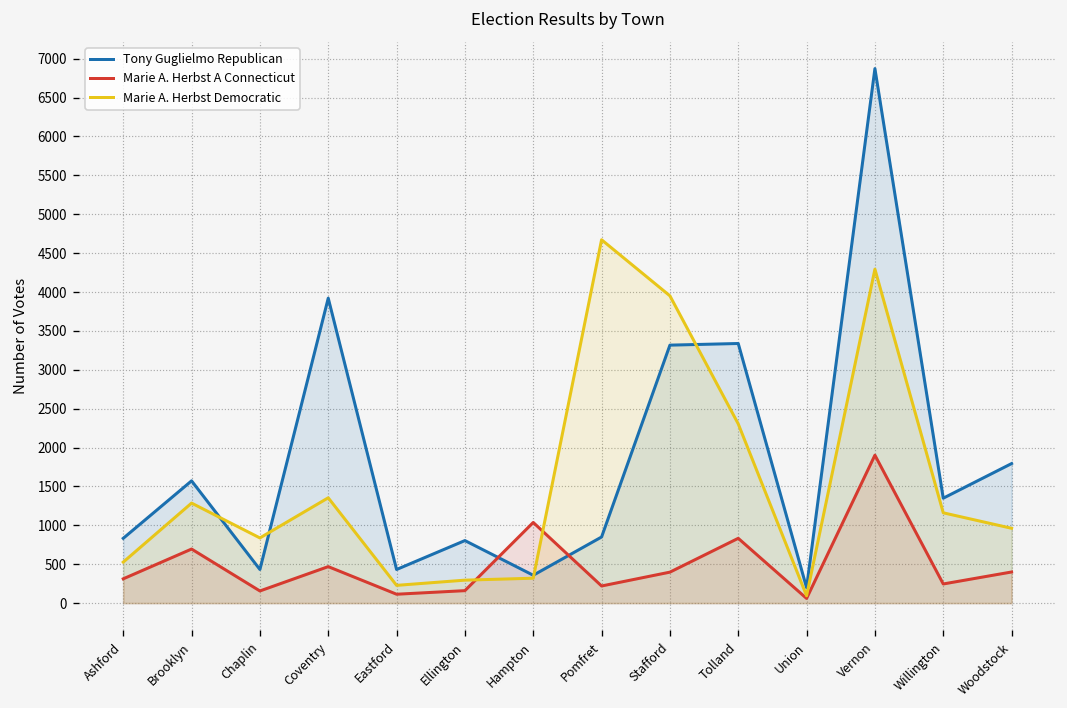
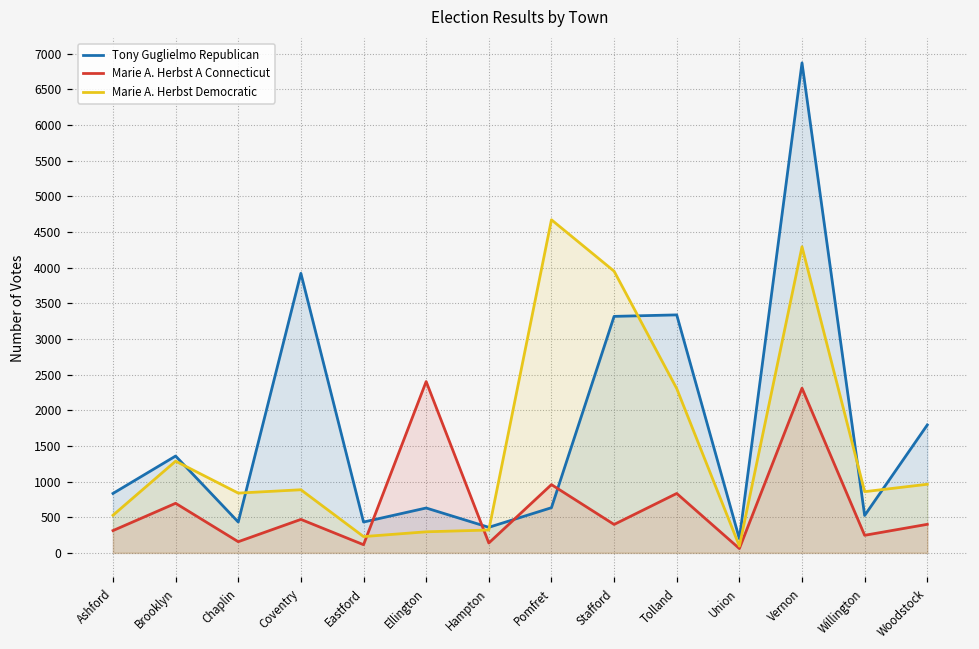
  {
    "Tony Guglielmo Republican": {
      "Ashford": 800,
-     "Brooklyn": 1600,
+     "Brooklyn": 1400,
      "Chaplin": 400,
      "Coventry": 3900,
      "Eastford": 400,
-     "Ellington": 800,
-     "Pomfret": 900,
+     "Ellington": 600,
+     "Pomfret": 600,
      "Stafford": 3300,
      "Tolland": 3300,
      "Union": 200,
      "Vernon": 6900,
-     "Willington": 1300,
+     "Willington": 500,
      "Woodstock": 1800
    },
    "Marie A. Herbst A Connecticut": {
      "Ashford": 300,
      "Brooklyn": 700,
      "Chaplin": 200,
      "Coventry": 500,
      "Eastford": 100,
-     "Ellington": 200,
-     "Hampton": 1000,
-     "Pomfret": 200,
+     "Ellington": 2400,
+     "Hampton": 100,
+     "Pomfret": 1000,
      "Stafford": 400,
      "Tolland": 800,
-     "Vernon": 1900,
+     "Vernon": 2300,
      "Willington": 200,
      "Woodstock": 400
    },
    "Marie A. Herbst Democratic": {
      "Ashford": 500,
      "Brooklyn": 1300,
      "Chaplin": 800,
-     "Coventry": 1400,
+     "Coventry": 900,
      "Eastford": 200,
      "Ellington": 300,
      "Pomfret": 4700,
      "Stafford": 4000,
      "Tolland": 2300,
      "Vernon": 4300,
-     "Willington": 1200,
+     "Willington": 900,
      "Woodstock": 1000
    }
  }
